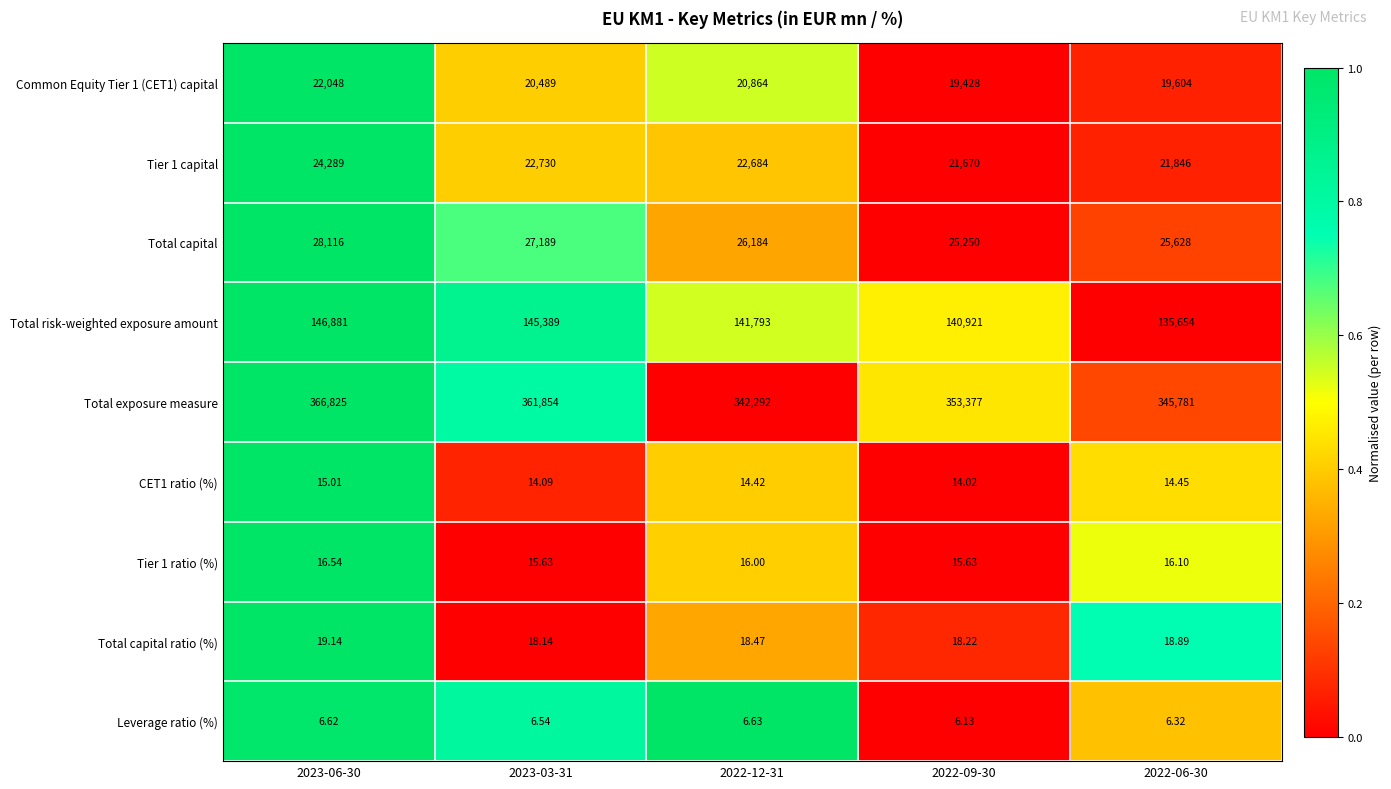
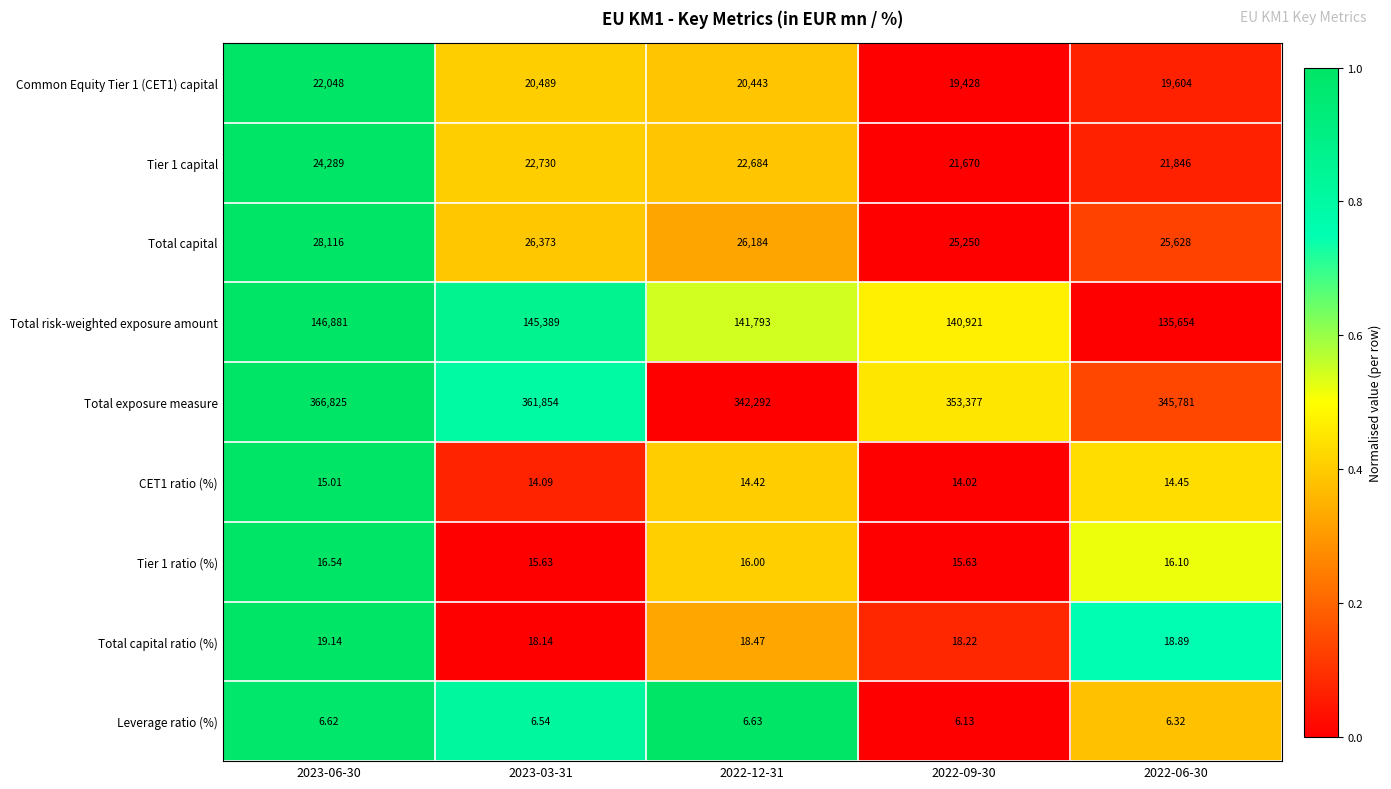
  {
    "Common Equity Tier 1 (CET1) capital": {
      "2023-06-30": "22,048",
      "2023-03-31": "20,489",
-     "2022-12-31": "20,864",
+     "2022-12-31": "20,443",
      "2022-09-30": "19,428",
      "2022-06-30": "19,604"
    },
    "Tier 1 capital": {
      "2023-06-30": "24,289",
      "2023-03-31": "22,730",
      "2022-12-31": "22,684",
      "2022-09-30": "21,670",
      "2022-06-30": "21,846"
    },
    "Total capital": {
      "2023-06-30": "28,116",
-     "2023-03-31": "27,189",
+     "2023-03-31": "26,373",
      "2022-12-31": "26,184",
      "2022-09-30": "25,250",
      "2022-06-30": "25,628"
    },
    "Total risk-weighted exposure amount": {
      "2023-06-30": "146,881",
      "2023-03-31": "145,389",
      "2022-12-31": "141,793",
      "2022-09-30": "140,921",
      "2022-06-30": "135,654"
    },
    "Total exposure measure": {
      "2023-06-30": "366,825",
      "2023-03-31": "361,854",
      "2022-12-31": "342,292",
      "2022-09-30": "353,377",
      "2022-06-30": "345,781"
    },
    "CET1 ratio (%)": {
      "2023-06-30": "15.01",
      "2023-03-31": "14.09",
      "2022-12-31": "14.42",
      "2022-09-30": "14.02",
      "2022-06-30": "14.45"
    },
    "Tier 1 ratio (%)": {
      "2023-06-30": "16.54",
      "2023-03-31": "15.63",
      "2022-12-31": "16.00",
      "2022-09-30": "15.63",
      "2022-06-30": "16.10"
    },
    "Total capital ratio (%)": {
      "2023-06-30": "19.14",
      "2023-03-31": "18.14",
      "2022-12-31": "18.47",
      "2022-09-30": "18.22",
      "2022-06-30": "18.89"
    },
    "Leverage ratio (%)": {
      "2023-06-30": "6.62",
      "2023-03-31": "6.54",
      "2022-12-31": "6.63",
      "2022-09-30": "6.13",
      "2022-06-30": "6.32"
    }
  }
